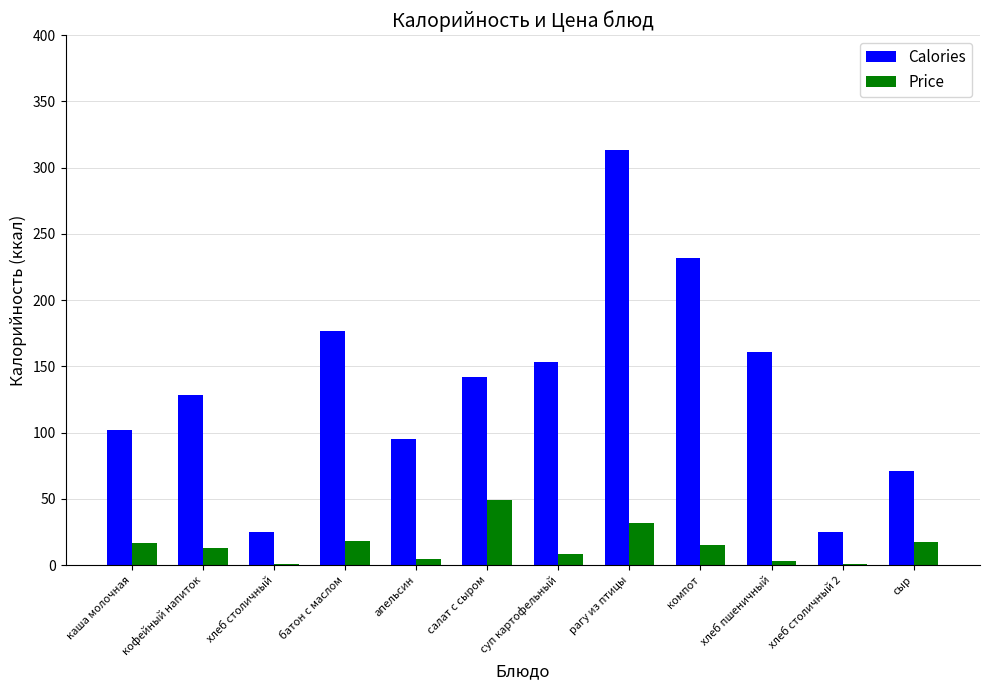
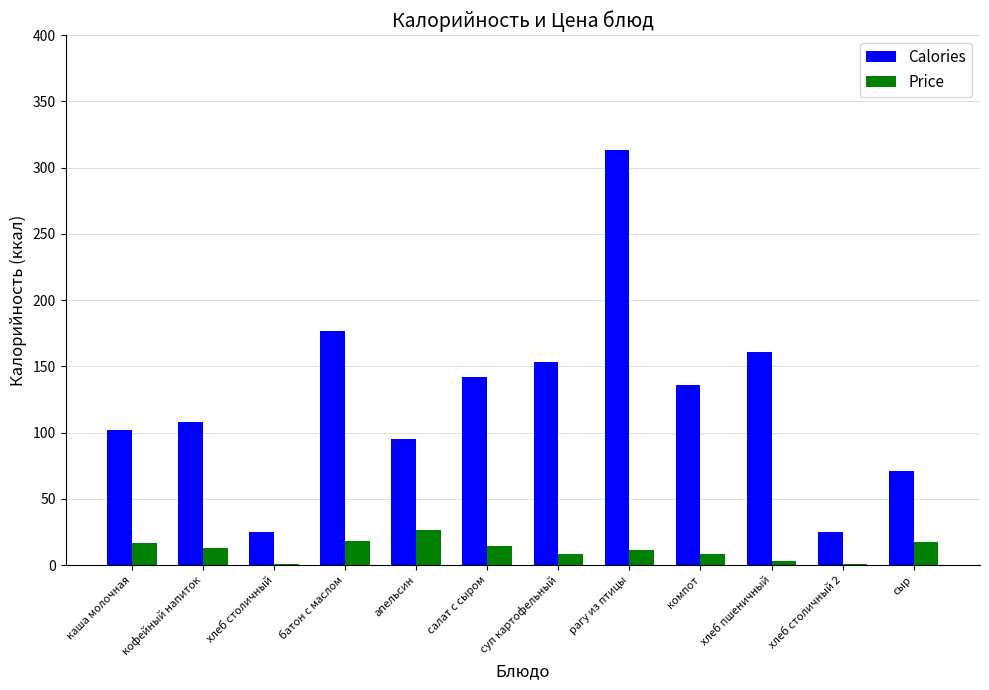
  {
    "Calories": {
      "каша молочная": 102,
-     "кофейный напиток": 128,
+     "кофейный напиток": 108,
      "хлеб столичный": 25,
      "батон с маслом": 177,
      "апельсин": 95,
      "салат с сыром": 142,
      "суп картофельный": 153,
      "рагу из птицы": 313,
-     "компот": 232,
+     "компот": 136,
      "хлеб пшеничный": 161,
      "хлеб столичный 2": 25,
      "сыр": 71
    },
    "Price": {
      "каша молочная": 17,
      "кофейный напиток": 13,
      "батон с маслом": 19,
-     "апельсин": 4,
-     "салат с сыром": 49,
+     "апельсин": 27,
+     "салат с сыром": 14,
      "суп картофельный": 9,
-     "рагу из птицы": 31,
-     "компот": 15,
+     "рагу из птицы": 11,
+     "компот": 9,
      "хлеб пшеничный": 3,
      "сыр": 17
    }
  }
